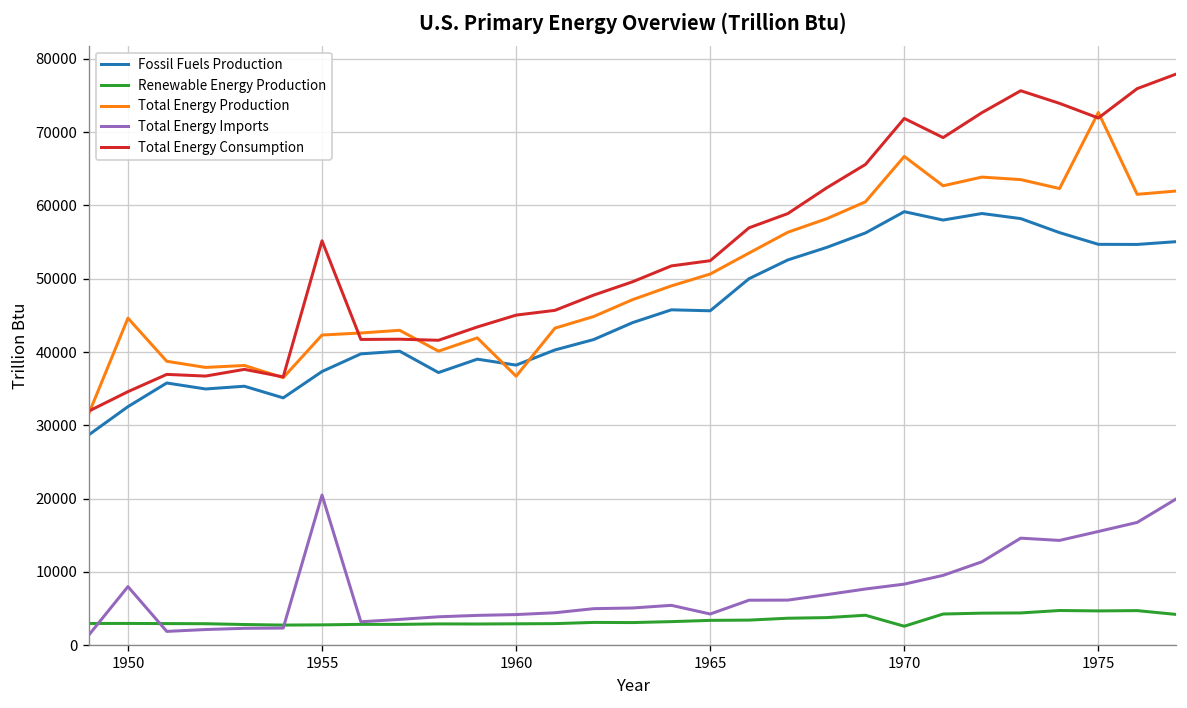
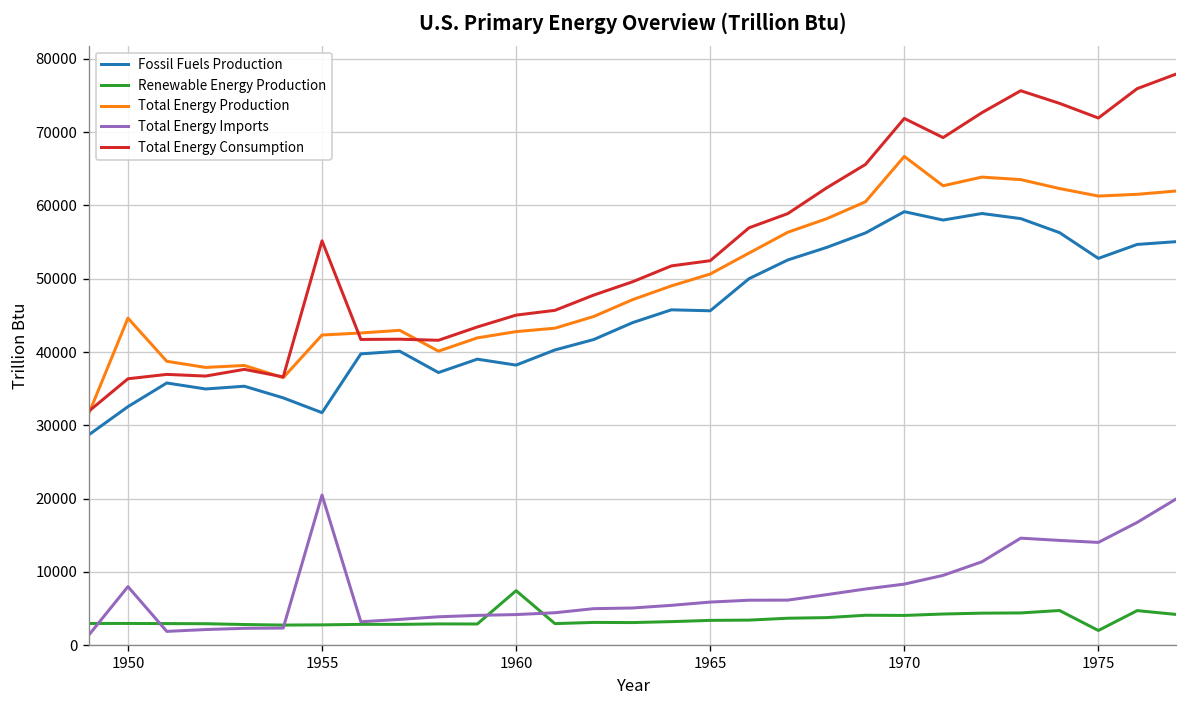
  {
    "Fossil Fuels Production": {
      "1950": 33000,
-     "1955": 37000,
+     "1955": 32000,
      "1960": 38000,
      "1965": 46000,
      "1970": 59000,
-     "1975": 55000
+     "1975": 53000
    },
    "Renewable Energy Production": {
      "1950": 3000,
      "1955": 3000,
-     "1960": 3000,
+     "1960": 7000,
      "1965": 3000,
-     "1970": 3000,
-     "1975": 5000
+     "1970": 4000,
+     "1975": 2000
    },
    "Total Energy Production": {
      "1950": 45000,
      "1955": 42000,
-     "1960": 37000,
+     "1960": 43000,
      "1965": 51000,
      "1970": 67000,
-     "1975": 73000
+     "1975": 61000
    },
    "Total Energy Imports": {
      "1950": 8000,
      "1955": 20000,
      "1960": 4000,
-     "1965": 4000,
+     "1965": 6000,
      "1970": 8000,
-     "1975": 16000
+     "1975": 14000
    },
    "Total Energy Consumption": {
-     "1950": 35000,
+     "1950": 36000,
      "1955": 55000,
      "1960": 45000,
      "1965": 52000,
      "1970": 72000,
      "1975": 72000
    }
  }
